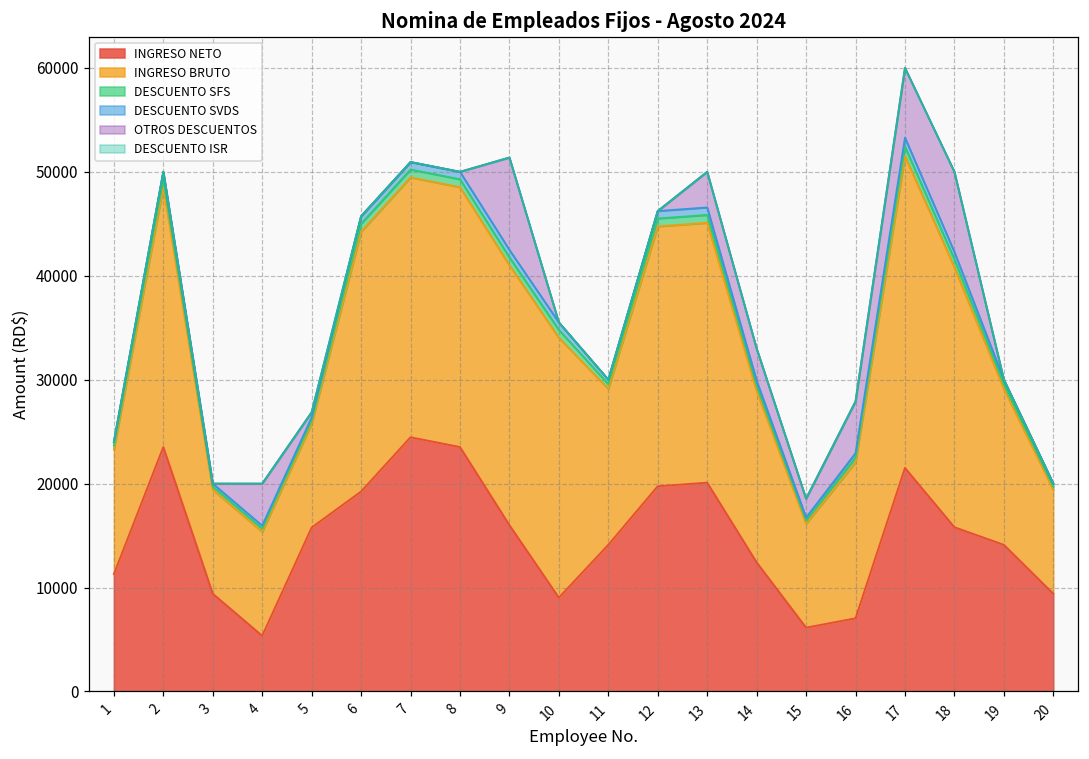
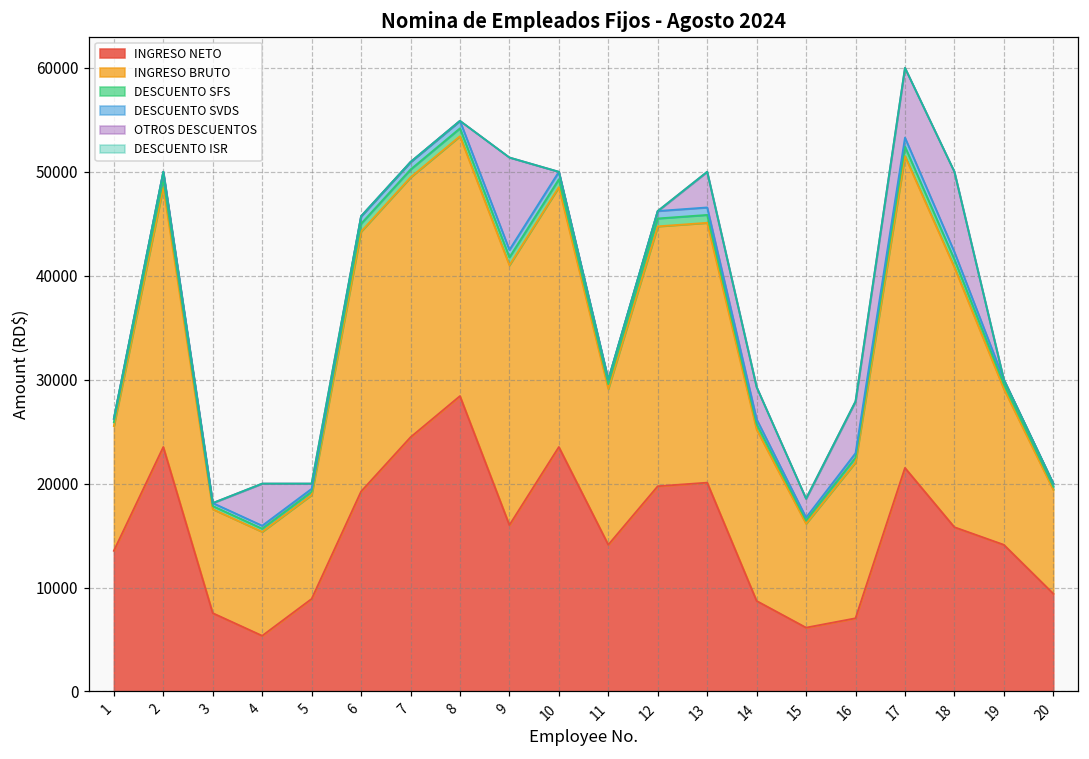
  {
    "INGRESO NETO": {
-     "1": 11000,
+     "1": 14000,
      "2": 24000,
-     "3": 9000,
+     "3": 8000,
      "4": 5000,
-     "5": 16000,
+     "5": 9000,
      "6": 19000,
      "7": 24000,
-     "8": 24000,
+     "8": 28000,
      "9": 16000,
-     "10": 9000,
+     "10": 24000,
      "11": 14000,
      "12": 20000,
      "13": 20000,
-     "14": 12000,
+     "14": 9000,
      "15": 6000,
      "16": 7000,
      "17": 22000,
      "18": 16000,
      "19": 14000,
      "20": 9000
    },
    "INGRESO BRUTO": {
      "1": 12000,
      "2": 25000,
      "3": 10000,
      "4": 10000,
      "5": 10000,
      "6": 25000,
      "7": 25000,
      "8": 25000,
      "9": 25000,
      "10": 25000,
      "11": 15000,
      "12": 25000,
      "13": 25000,
      "14": 17000,
      "15": 10000,
      "16": 15000,
      "17": 30000,
      "18": 25000,
      "19": 15000,
      "20": 10000
    },
    "DESCUENTO SVDS": {
      "4": 0,
      "5": 0,
      "9": 1000,
      "13": 1000,
      "14": 0,
      "15": 0,
      "16": 0,
      "17": 1000,
      "18": 1000
    }
  }
